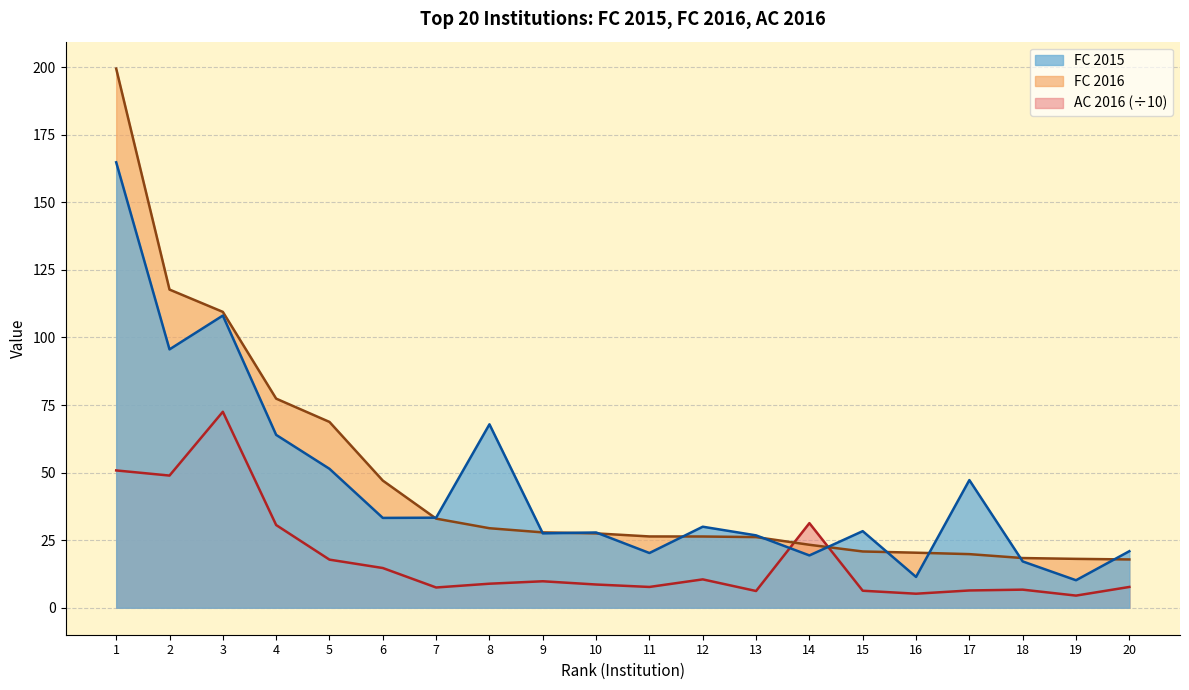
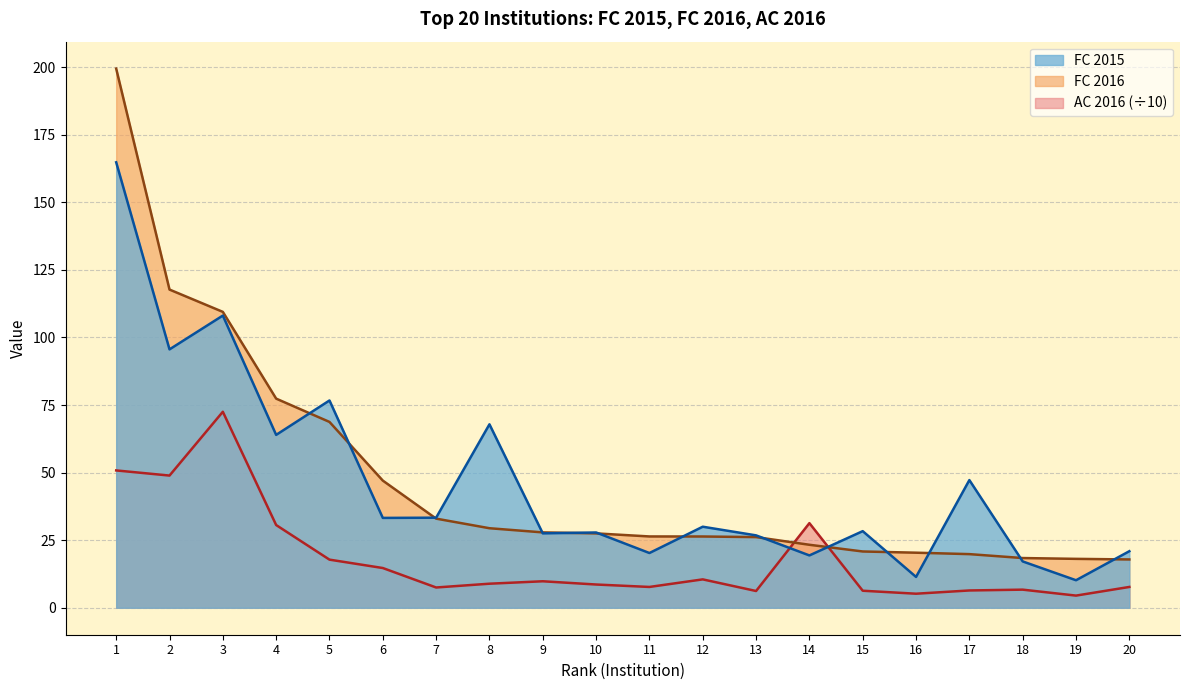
  {
    "FC 2015": {
      "1": 165,
      "2": 96,
      "3": 108,
      "4": 64,
-     "5": 51,
+     "5": 77,
      "6": 33,
      "8": 68,
      "11": 20,
      "12": 30,
      "14": 19,
      "15": 28,
      "16": 11,
      "17": 47,
      "18": 17,
      "19": 10,
      "20": 21
    }
  }
